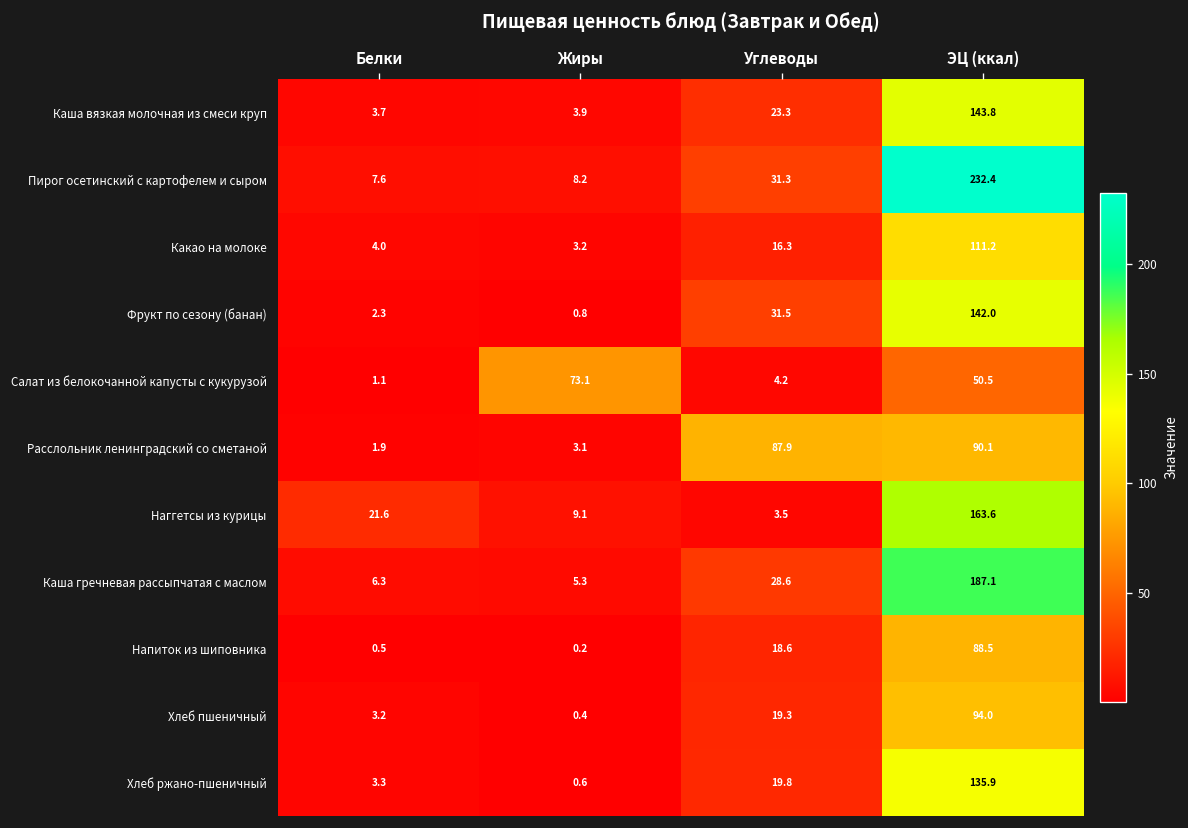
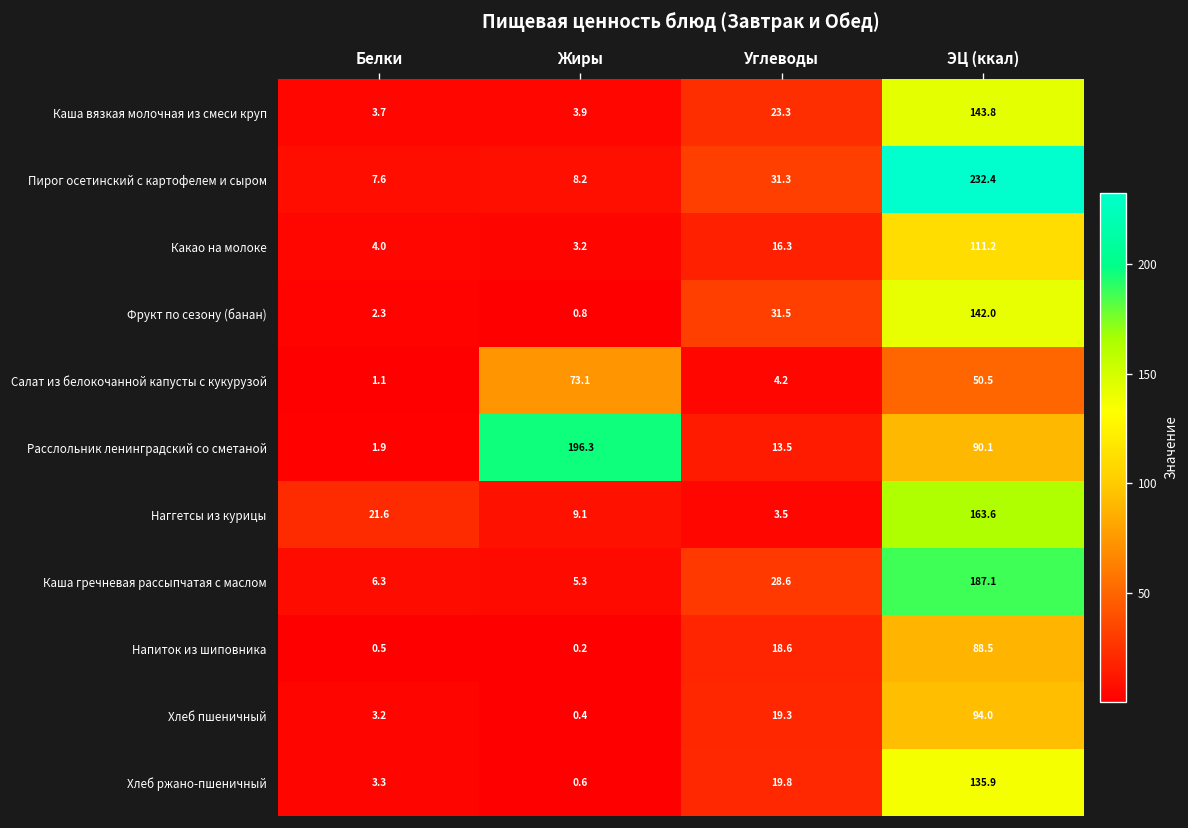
  {
    "Каша вязкая молочная из смеси круп": {
      "Белки": 3.7,
      "Жиры": 3.9,
      "Углеводы": 23.3,
      "ЭЦ (ккал)": 143.8
    },
    "Пирог осетинский с картофелем и сыром": {
      "Белки": 7.6,
      "Жиры": 8.2,
      "Углеводы": 31.3,
      "ЭЦ (ккал)": 232.4
    },
    "Какао на молоке": {
      "Белки": 4.0,
      "Жиры": 3.2,
      "Углеводы": 16.3,
      "ЭЦ (ккал)": 111.2
    },
    "Фрукт по сезону (банан)": {
      "Белки": 2.3,
      "Жиры": 0.8,
      "Углеводы": 31.5,
      "ЭЦ (ккал)": 142.0
    },
    "Салат из белокочанной капусты с кукурузой": {
      "Белки": 1.1,
      "Жиры": 73.1,
      "Углеводы": 4.2,
      "ЭЦ (ккал)": 50.5
    },
    "Расслольник ленинградский со сметаной": {
      "Белки": 1.9,
-     "Жиры": 3.1,
-     "Углеводы": 87.9,
+     "Жиры": 196.3,
+     "Углеводы": 13.5,
      "ЭЦ (ккал)": 90.1
    },
    "Наггетсы из курицы": {
      "Белки": 21.6,
      "Жиры": 9.1,
      "Углеводы": 3.5,
      "ЭЦ (ккал)": 163.6
    },
    "Каша гречневая рассыпчатая с маслом": {
      "Белки": 6.3,
      "Жиры": 5.3,
      "Углеводы": 28.6,
      "ЭЦ (ккал)": 187.1
    },
    "Напиток из шиповника": {
      "Белки": 0.5,
      "Жиры": 0.2,
      "Углеводы": 18.6,
      "ЭЦ (ккал)": 88.5
    },
    "Хлеб пшеничный": {
      "Белки": 3.2,
      "Жиры": 0.4,
      "Углеводы": 19.3,
      "ЭЦ (ккал)": 94.0
    },
    "Хлеб ржано-пшеничный": {
      "Белки": 3.3,
      "Жиры": 0.6,
      "Углеводы": 19.8,
      "ЭЦ (ккал)": 135.9
    }
  }
